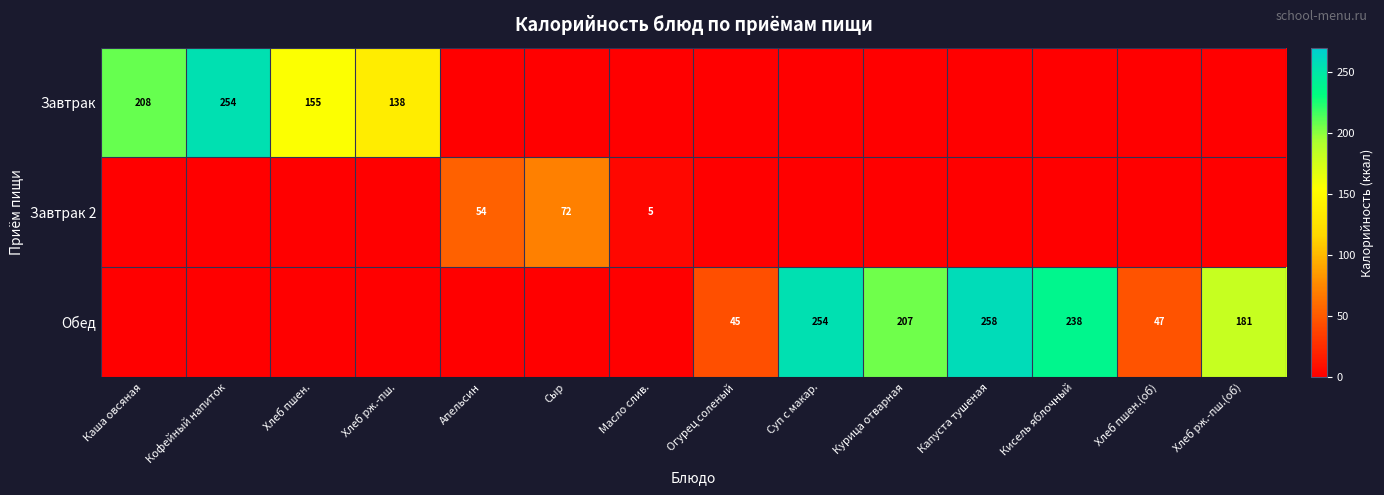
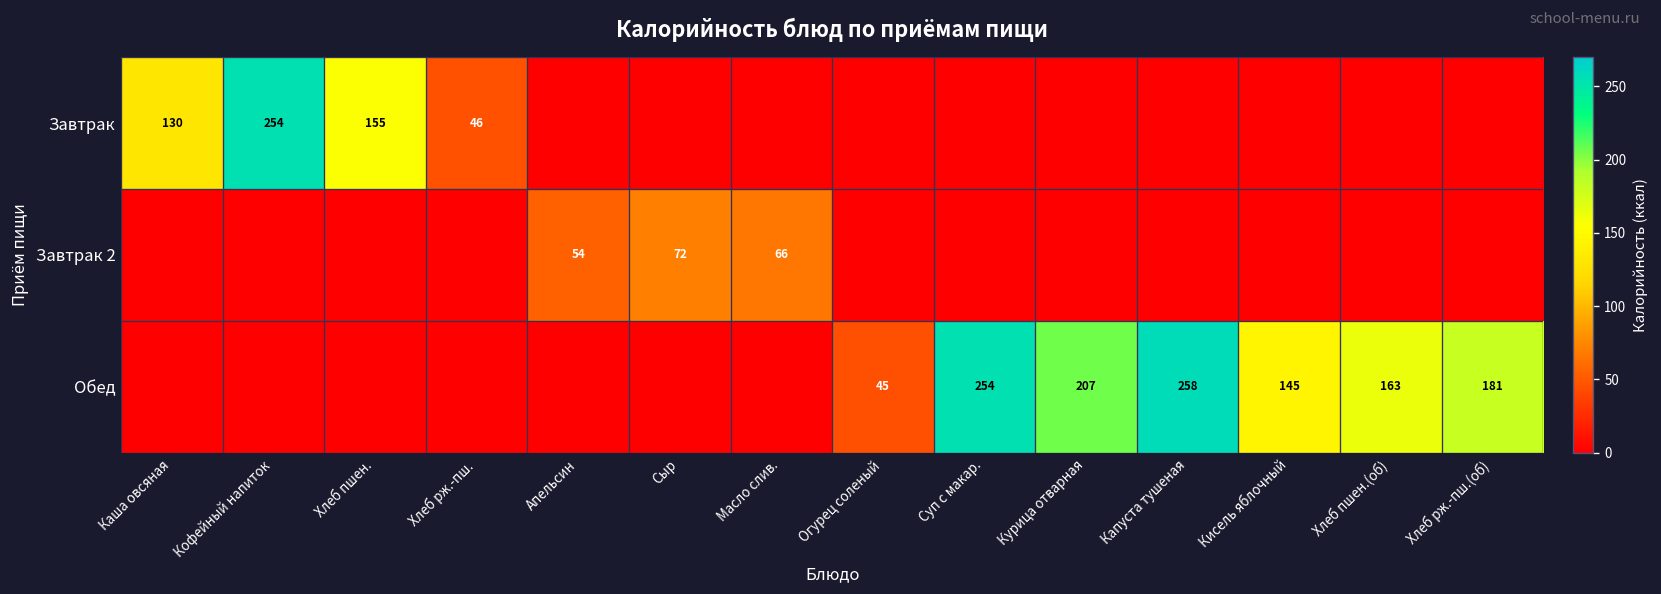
  {
    "Завтрак": {
-     "Каша овсяная": 208,
+     "Каша овсяная": 130,
      "Кофейный напиток": 254,
      "Хлеб пшен.": 155,
-     "Хлеб рж.-пш.": 138
+     "Хлеб рж.-пш.": 46
    },
    "Завтрак 2": {
      "Апельсин": 54,
      "Сыр": 72,
-     "Масло слив.": 5
+     "Масло слив.": 66
    },
    "Обед": {
      "Огурец соленый": 45,
      "Суп с макар.": 254,
      "Курица отварная": 207,
      "Капуста тушеная": 258,
-     "Кисель яблочный": 238,
-     "Хлеб пшен.(об)": 47,
+     "Кисель яблочный": 145,
+     "Хлеб пшен.(об)": 163,
      "Хлеб рж.-пш.(об)": 181
    }
  }
